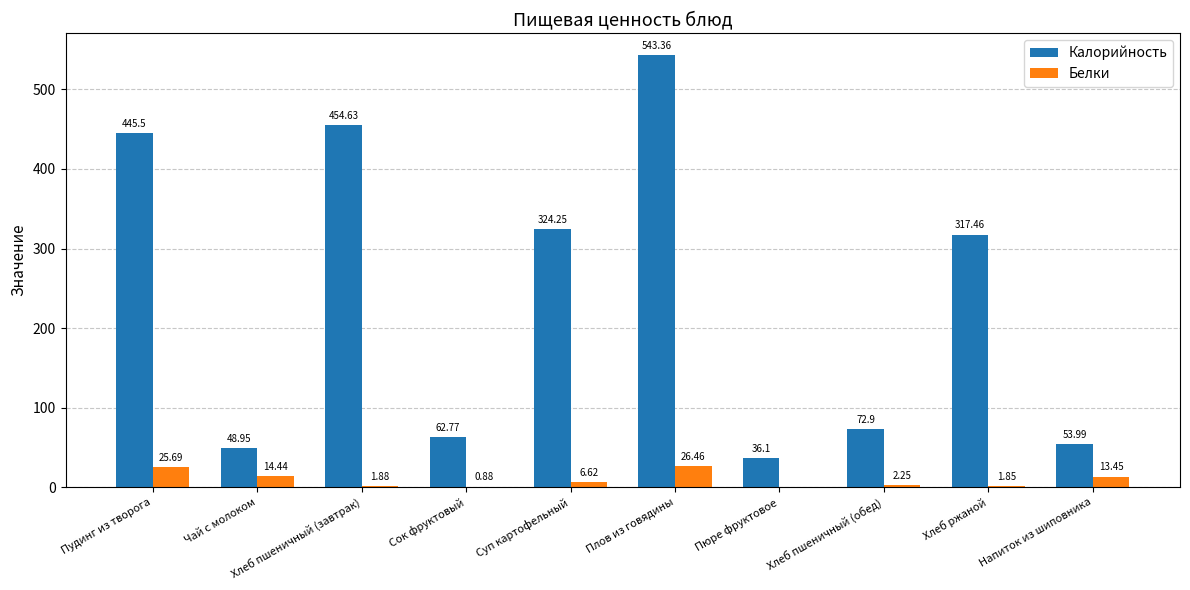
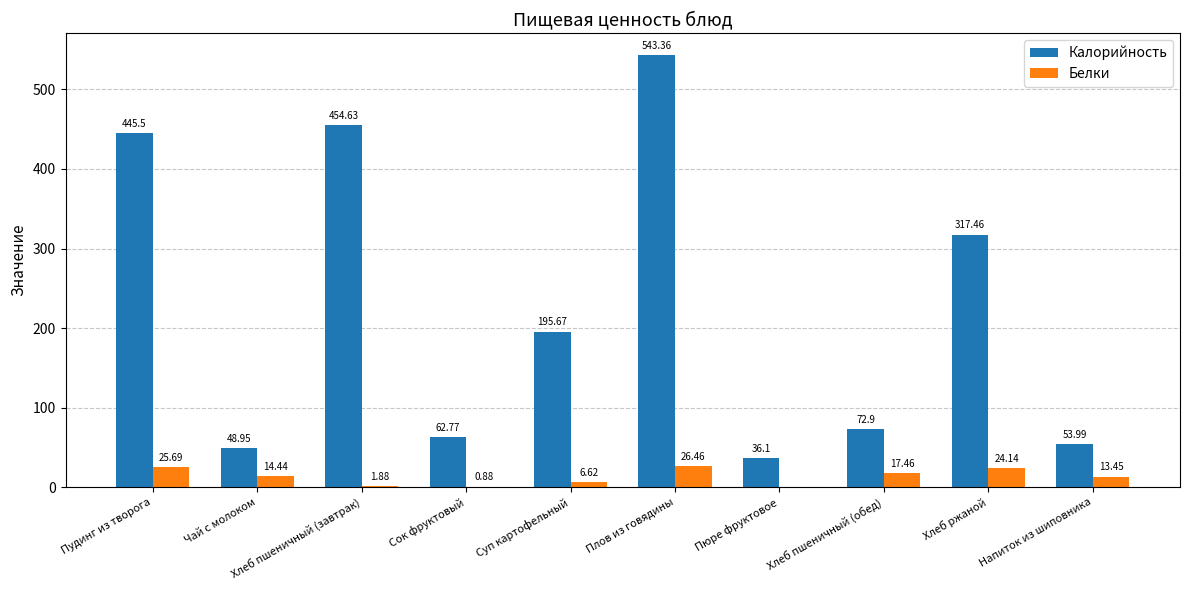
  {
    "Калорийность": {
      "Пудинг из творога": 445.5,
      "Чай с молоком": 48.95,
      "Хлеб пшеничный (завтрак)": 454.63,
      "Сок фруктовый": 62.77,
-     "Суп картофельный": 324.25,
+     "Суп картофельный": 195.67,
      "Плов из говядины": 543.36,
      "Пюре фруктовое": 36.1,
      "Хлеб пшеничный (обед)": 72.9,
      "Хлеб ржаной": 317.46,
      "Напиток из шиповника": 53.99
    },
    "Белки": {
      "Пудинг из творога": 25.69,
      "Чай с молоком": 14.44,
      "Хлеб пшеничный (завтрак)": 1.88,
      "Сок фруктовый": 0.88,
      "Суп картофельный": 6.62,
      "Плов из говядины": 26.46,
-     "Хлеб пшеничный (обед)": 2.25,
-     "Хлеб ржаной": 1.85,
+     "Хлеб пшеничный (обед)": 17.46,
+     "Хлеб ржаной": 24.14,
      "Напиток из шиповника": 13.45
    }
  }
